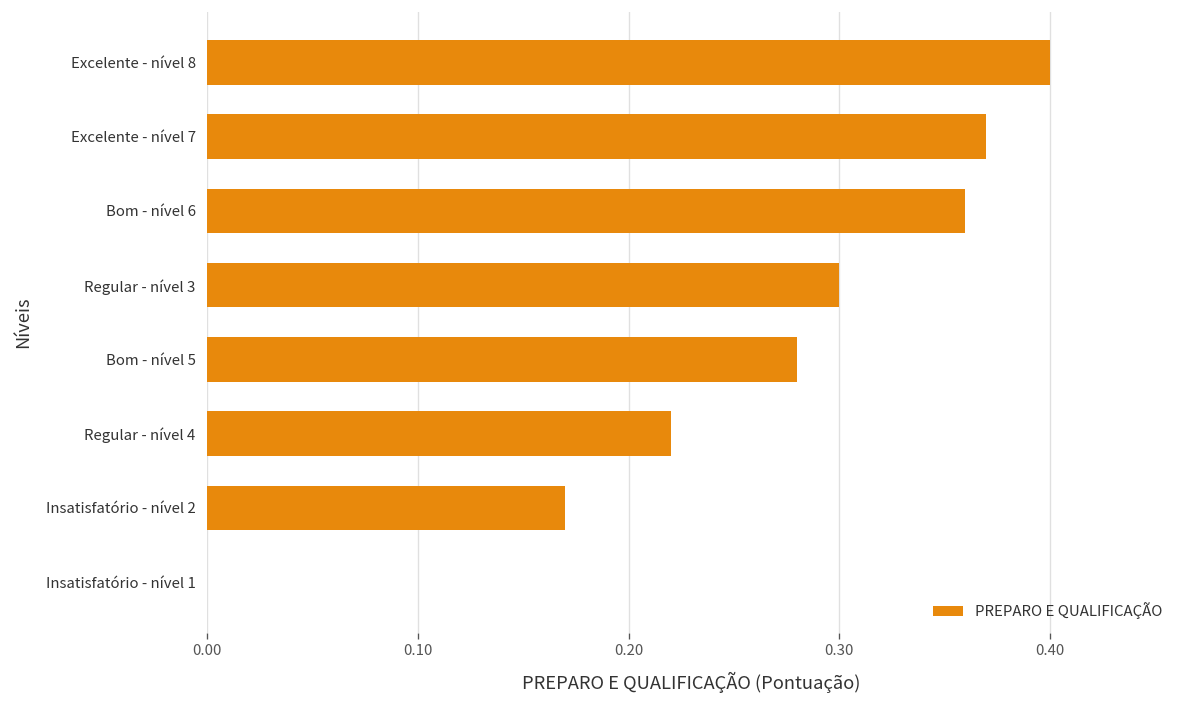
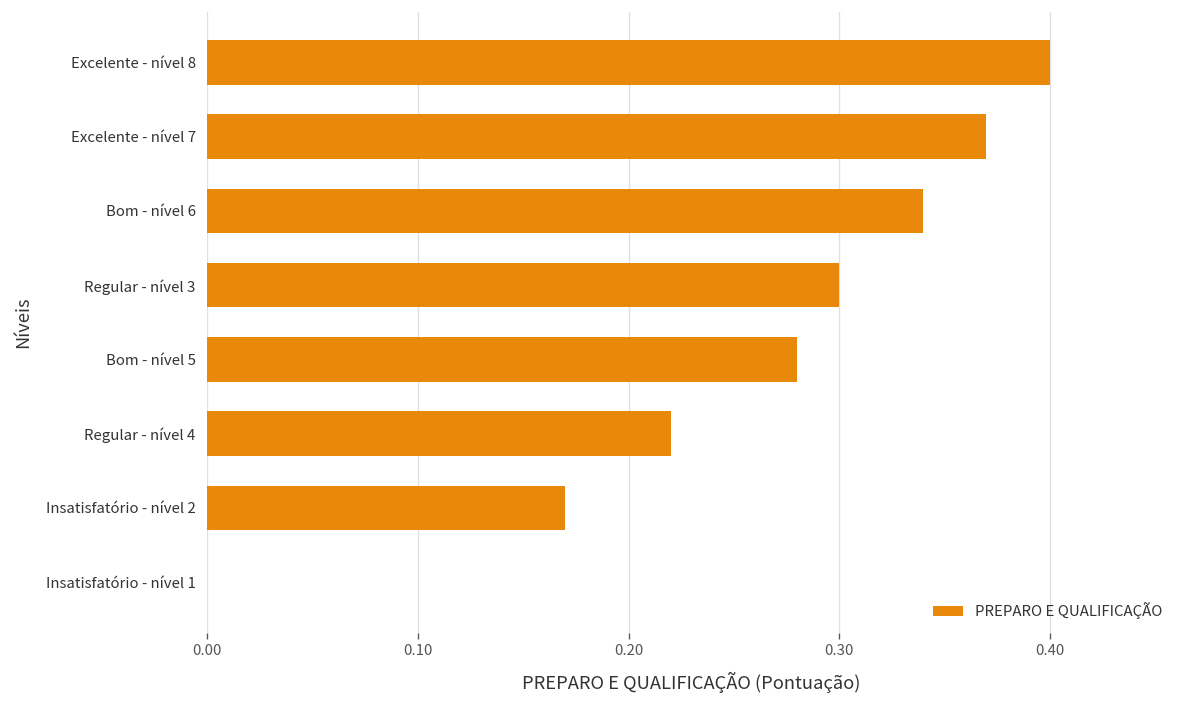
  {
    "Excelente - nível 8": 0.40,
    "Excelente - nível 7": 0.37,
-   "Bom - nível 6": 0.36,
+   "Bom - nível 6": 0.34,
    "Regular - nível 3": 0.30,
    "Bom - nível 5": 0.28,
    "Regular - nível 4": 0.22,
    "Insatisfatório - nível 2": 0.17,
    "Insatisfatório - nível 1": 0.00
  }
